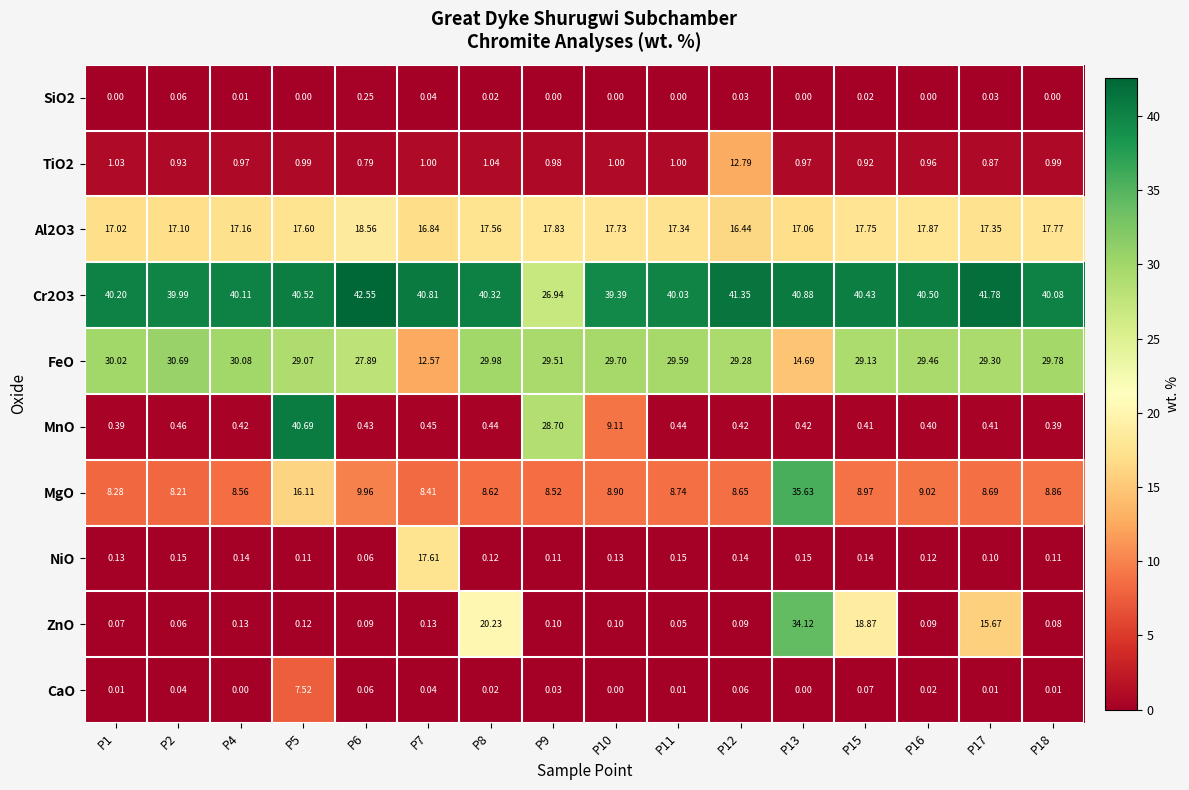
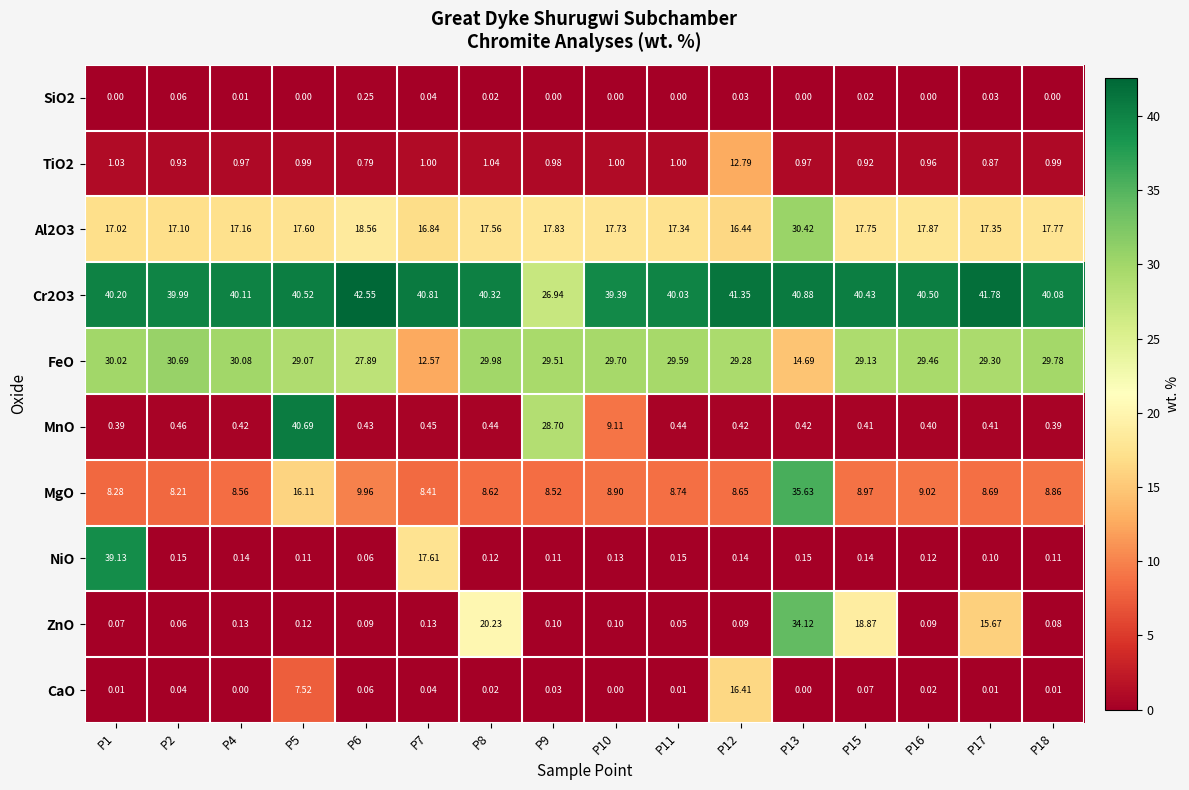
  {
    "SiO2": {
      "P1": 0.00,
      "P2": 0.06,
      "P4": 0.01,
      "P5": 0.00,
      "P6": 0.25,
      "P7": 0.04,
      "P8": 0.02,
      "P9": 0.00,
      "P10": 0.00,
      "P11": 0.00,
      "P12": 0.03,
      "P13": 0.00,
      "P15": 0.02,
      "P16": 0.00,
      "P17": 0.03,
      "P18": 0.00
    },
    "TiO2": {
      "P1": 1.03,
      "P2": 0.93,
      "P4": 0.97,
      "P5": 0.99,
      "P6": 0.79,
      "P7": 1.00,
      "P8": 1.04,
      "P9": 0.98,
      "P10": 1.00,
      "P11": 1.00,
      "P12": 12.79,
      "P13": 0.97,
      "P15": 0.92,
      "P16": 0.96,
      "P17": 0.87,
      "P18": 0.99
    },
    "Al2O3": {
      "P1": 17.02,
      "P2": 17.10,
      "P4": 17.16,
      "P5": 17.60,
      "P6": 18.56,
      "P7": 16.84,
      "P8": 17.56,
      "P9": 17.83,
      "P10": 17.73,
      "P11": 17.34,
      "P12": 16.44,
-     "P13": 17.06,
+     "P13": 30.42,
      "P15": 17.75,
      "P16": 17.87,
      "P17": 17.35,
      "P18": 17.77
    },
    "Cr2O3": {
      "P1": 40.20,
      "P2": 39.99,
      "P4": 40.11,
      "P5": 40.52,
      "P6": 42.55,
      "P7": 40.81,
      "P8": 40.32,
      "P9": 26.94,
      "P10": 39.39,
      "P11": 40.03,
      "P12": 41.35,
      "P13": 40.88,
      "P15": 40.43,
      "P16": 40.50,
      "P17": 41.78,
      "P18": 40.08
    },
    "FeO": {
      "P1": 30.02,
      "P2": 30.69,
      "P4": 30.08,
      "P5": 29.07,
      "P6": 27.89,
      "P7": 12.57,
      "P8": 29.98,
      "P9": 29.51,
      "P10": 29.70,
      "P11": 29.59,
      "P12": 29.28,
      "P13": 14.69,
      "P15": 29.13,
      "P16": 29.46,
      "P17": 29.30,
      "P18": 29.78
    },
    "MnO": {
      "P1": 0.39,
      "P2": 0.46,
      "P4": 0.42,
      "P5": 40.69,
      "P6": 0.43,
      "P7": 0.45,
      "P8": 0.44,
      "P9": 28.70,
      "P10": 9.11,
      "P11": 0.44,
      "P12": 0.42,
      "P13": 0.42,
      "P15": 0.41,
      "P16": 0.40,
      "P17": 0.41,
      "P18": 0.39
    },
    "MgO": {
      "P1": 8.28,
      "P2": 8.21,
      "P4": 8.56,
      "P5": 16.11,
      "P6": 9.96,
      "P7": 8.41,
      "P8": 8.62,
      "P9": 8.52,
      "P10": 8.90,
      "P11": 8.74,
      "P12": 8.65,
      "P13": 35.63,
      "P15": 8.97,
      "P16": 9.02,
      "P17": 8.69,
      "P18": 8.86
    },
    "NiO": {
-     "P1": 0.13,
+     "P1": 39.13,
      "P2": 0.15,
      "P4": 0.14,
      "P5": 0.11,
      "P6": 0.06,
      "P7": 17.61,
      "P8": 0.12,
      "P9": 0.11,
      "P10": 0.13,
      "P11": 0.15,
      "P12": 0.14,
      "P13": 0.15,
      "P15": 0.14,
      "P16": 0.12,
      "P17": 0.10,
      "P18": 0.11
    },
    "ZnO": {
      "P1": 0.07,
      "P2": 0.06,
      "P4": 0.13,
      "P5": 0.12,
      "P6": 0.09,
      "P7": 0.13,
      "P8": 20.23,
      "P9": 0.10,
      "P10": 0.10,
      "P11": 0.05,
      "P12": 0.09,
      "P13": 34.12,
      "P15": 18.87,
      "P16": 0.09,
      "P17": 15.67,
      "P18": 0.08
    },
    "CaO": {
      "P1": 0.01,
      "P2": 0.04,
      "P4": 0.00,
      "P5": 7.52,
      "P6": 0.06,
      "P7": 0.04,
      "P8": 0.02,
      "P9": 0.03,
      "P10": 0.00,
      "P11": 0.01,
-     "P12": 0.06,
+     "P12": 16.41,
      "P13": 0.00,
      "P15": 0.07,
      "P16": 0.02,
      "P17": 0.01,
      "P18": 0.01
    }
  }
